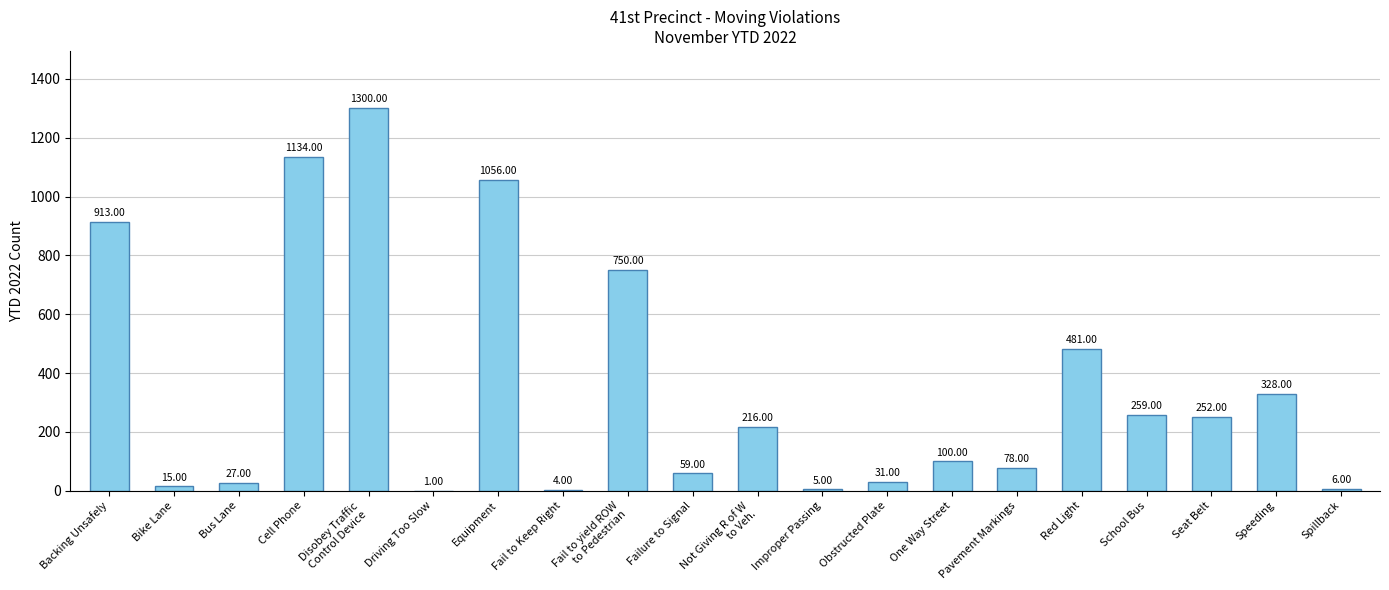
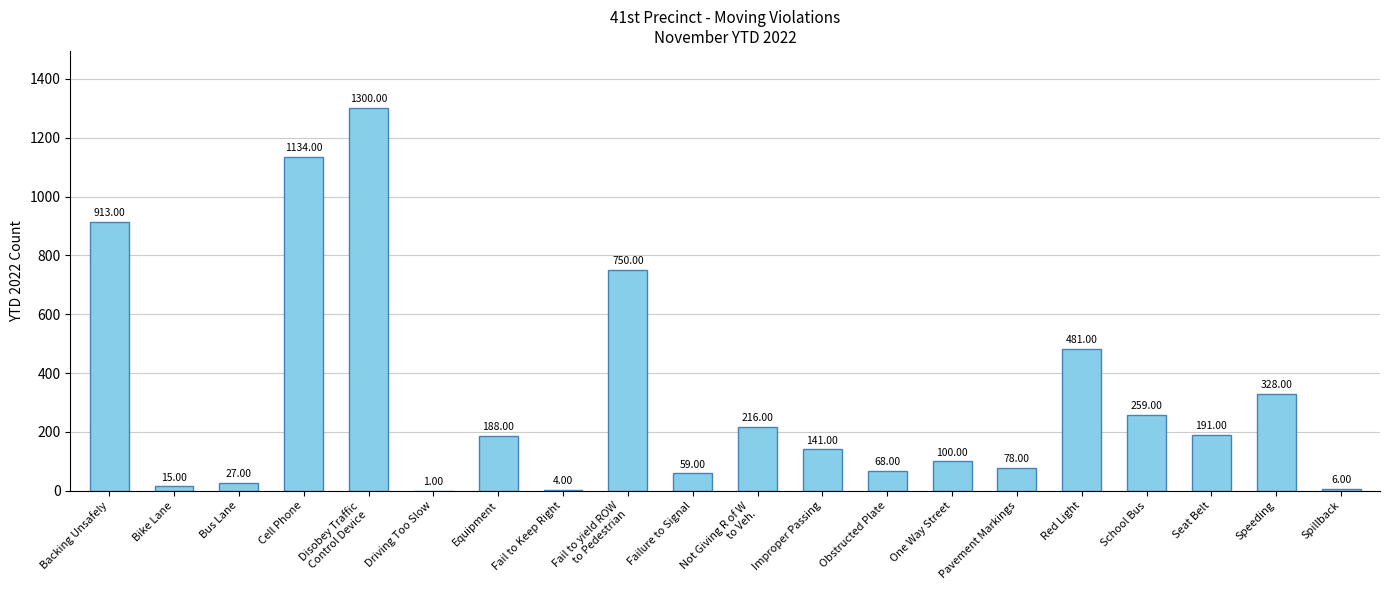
  {
    "Backing Unsafely": 913.00,
    "Bike Lane": 15.00,
    "Bus Lane": 27.00,
    "Cell Phone": 1134.00,
    "Disobey Traffic Control Device": 1300.00,
    "Driving Too Slow": 1.00,
-   "Equipment": 1056.00,
+   "Equipment": 188.00,
    "Fail to Keep Right": 4.00,
    "Fail to yield ROW to Pedestrian": 750.00,
    "Failure to Signal": 59.00,
    "Not Giving R of W to Veh.": 216.00,
-   "Improper Passing": 5.00,
-   "Obstructed Plate": 31.00,
+   "Improper Passing": 141.00,
+   "Obstructed Plate": 68.00,
    "One Way Street": 100.00,
    "Pavement Markings": 78.00,
    "Red Light": 481.00,
    "School Bus": 259.00,
-   "Seat Belt": 252.00,
+   "Seat Belt": 191.00,
    "Speeding": 328.00,
    "Spillback": 6.00
  }
